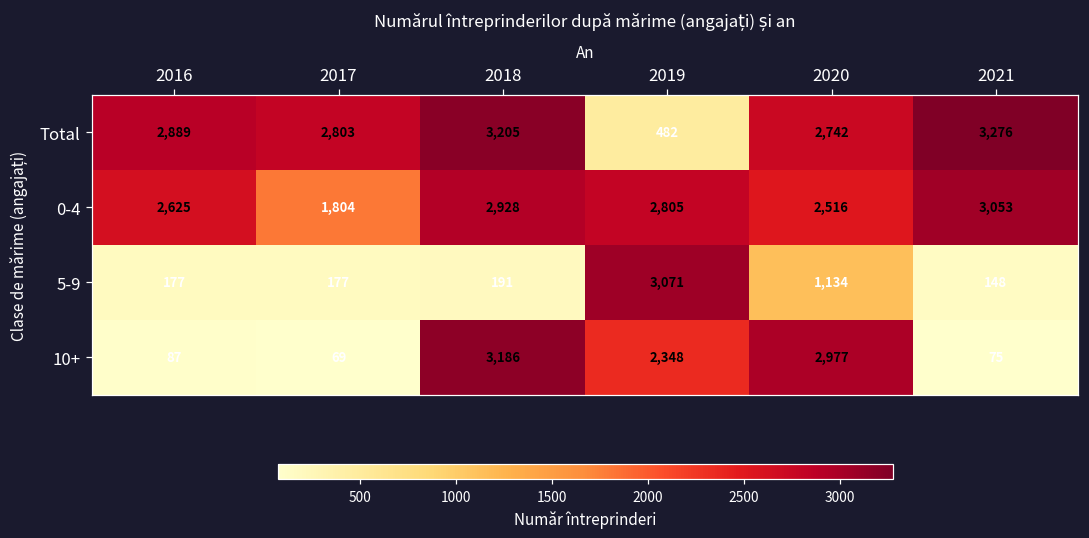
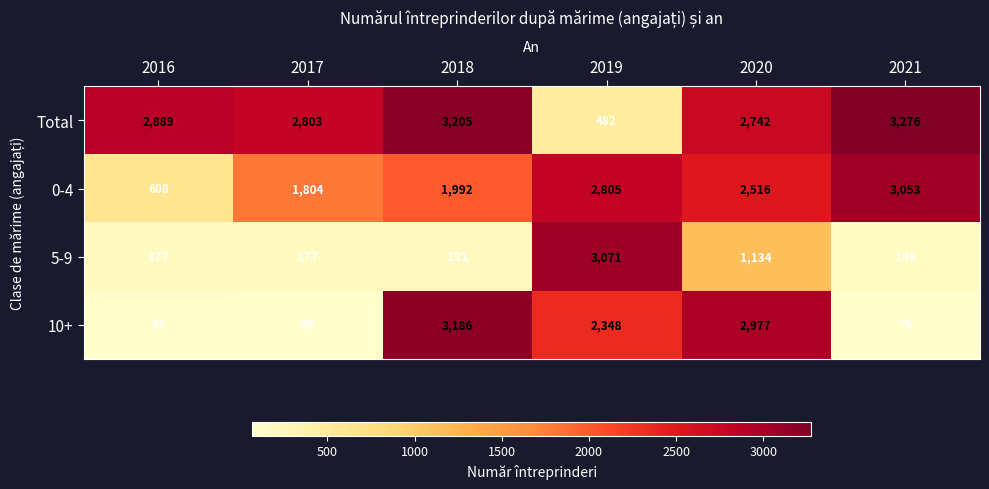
  {
    "Total": {
      "2016": "2,889",
      "2017": "2,803",
      "2018": "3,205",
      "2019": "482",
      "2020": "2,742",
      "2021": "3,276"
    },
    "0-4": {
-     "2016": "2,625",
+     "2016": "608",
      "2017": "1,804",
-     "2018": "2,928",
+     "2018": "1,992",
      "2019": "2,805",
      "2020": "2,516",
      "2021": "3,053"
    },
    "5-9": {
      "2016": "177",
      "2017": "177",
      "2018": "191",
      "2019": "3,071",
      "2020": "1,134",
      "2021": "148"
    },
    "10+": {
      "2016": "87",
      "2017": "69",
      "2018": "3,186",
      "2019": "2,348",
      "2020": "2,977",
      "2021": "75"
    }
  }
